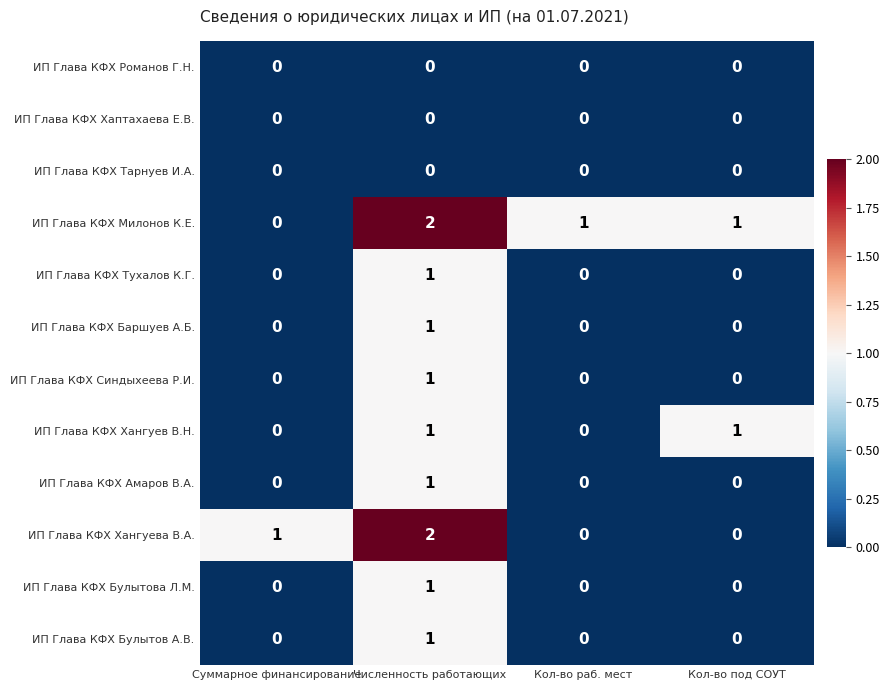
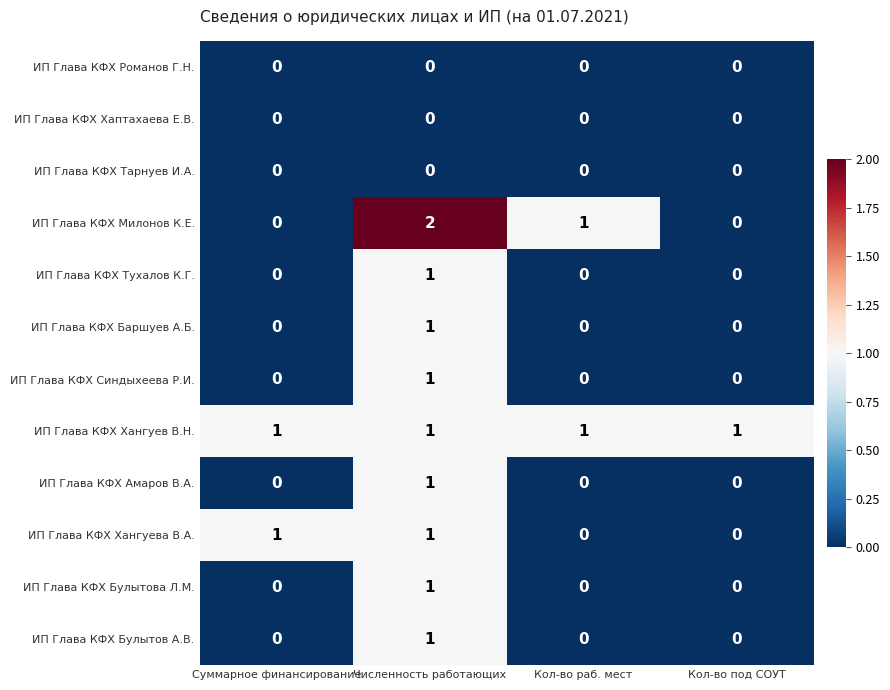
  {
    "ИП Глава КФХ Романов Г.Н.": {
      "Суммарное финансирование": 0,
      "Численность работающих": 0,
      "Кол-во раб. мест": 0,
      "Кол-во под СОУТ": 0
    },
    "ИП Глава КФХ Хаптахаева Е.В.": {
      "Суммарное финансирование": 0,
      "Численность работающих": 0,
      "Кол-во раб. мест": 0,
      "Кол-во под СОУТ": 0
    },
    "ИП Глава КФХ Тарнуев И.А.": {
      "Суммарное финансирование": 0,
      "Численность работающих": 0,
      "Кол-во раб. мест": 0,
      "Кол-во под СОУТ": 0
    },
    "ИП Глава КФХ Милонов К.Е.": {
      "Суммарное финансирование": 0,
      "Численность работающих": 2,
      "Кол-во раб. мест": 1,
-     "Кол-во под СОУТ": 1
+     "Кол-во под СОУТ": 0
    },
    "ИП Глава КФХ Тухалов К.Г.": {
      "Суммарное финансирование": 0,
      "Численность работающих": 1,
      "Кол-во раб. мест": 0,
      "Кол-во под СОУТ": 0
    },
    "ИП Глава КФХ Баршуев А.Б.": {
      "Суммарное финансирование": 0,
      "Численность работающих": 1,
      "Кол-во раб. мест": 0,
      "Кол-во под СОУТ": 0
    },
    "ИП Глава КФХ Синдыхеева Р.И.": {
      "Суммарное финансирование": 0,
      "Численность работающих": 1,
      "Кол-во раб. мест": 0,
      "Кол-во под СОУТ": 0
    },
    "ИП Глава КФХ Хангуев В.Н.": {
-     "Суммарное финансирование": 0,
+     "Суммарное финансирование": 1,
      "Численность работающих": 1,
-     "Кол-во раб. мест": 0,
+     "Кол-во раб. мест": 1,
      "Кол-во под СОУТ": 1
    },
    "ИП Глава КФХ Амаров В.А.": {
      "Суммарное финансирование": 0,
      "Численность работающих": 1,
      "Кол-во раб. мест": 0,
      "Кол-во под СОУТ": 0
    },
    "ИП Глава КФХ Хангуева В.А.": {
      "Суммарное финансирование": 1,
-     "Численность работающих": 2,
+     "Численность работающих": 1,
      "Кол-во раб. мест": 0,
      "Кол-во под СОУТ": 0
    },
    "ИП Глава КФХ Булытова Л.М.": {
      "Суммарное финансирование": 0,
      "Численность работающих": 1,
      "Кол-во раб. мест": 0,
      "Кол-во под СОУТ": 0
    },
    "ИП Глава КФХ Булытов А.В.": {
      "Суммарное финансирование": 0,
      "Численность работающих": 1,
      "Кол-во раб. мест": 0,
      "Кол-во под СОУТ": 0
    }
  }
